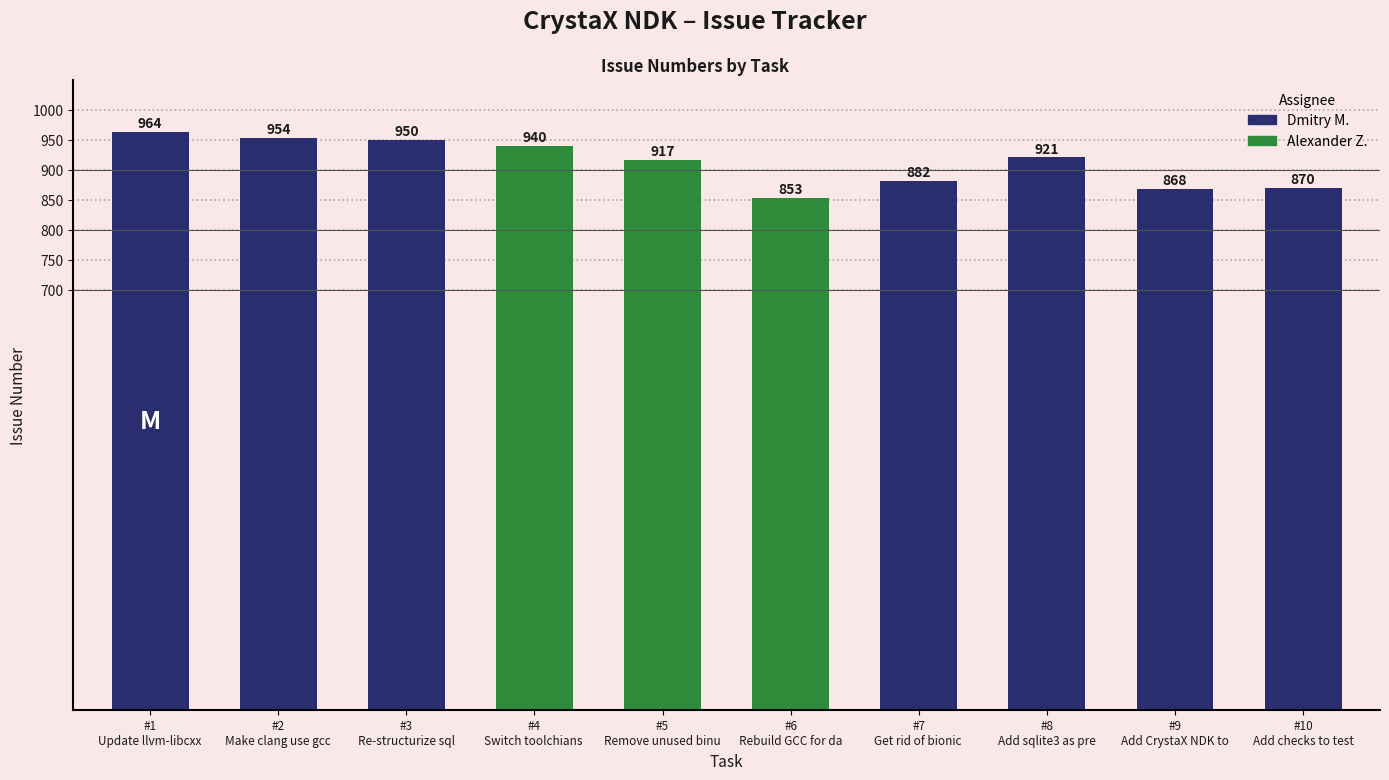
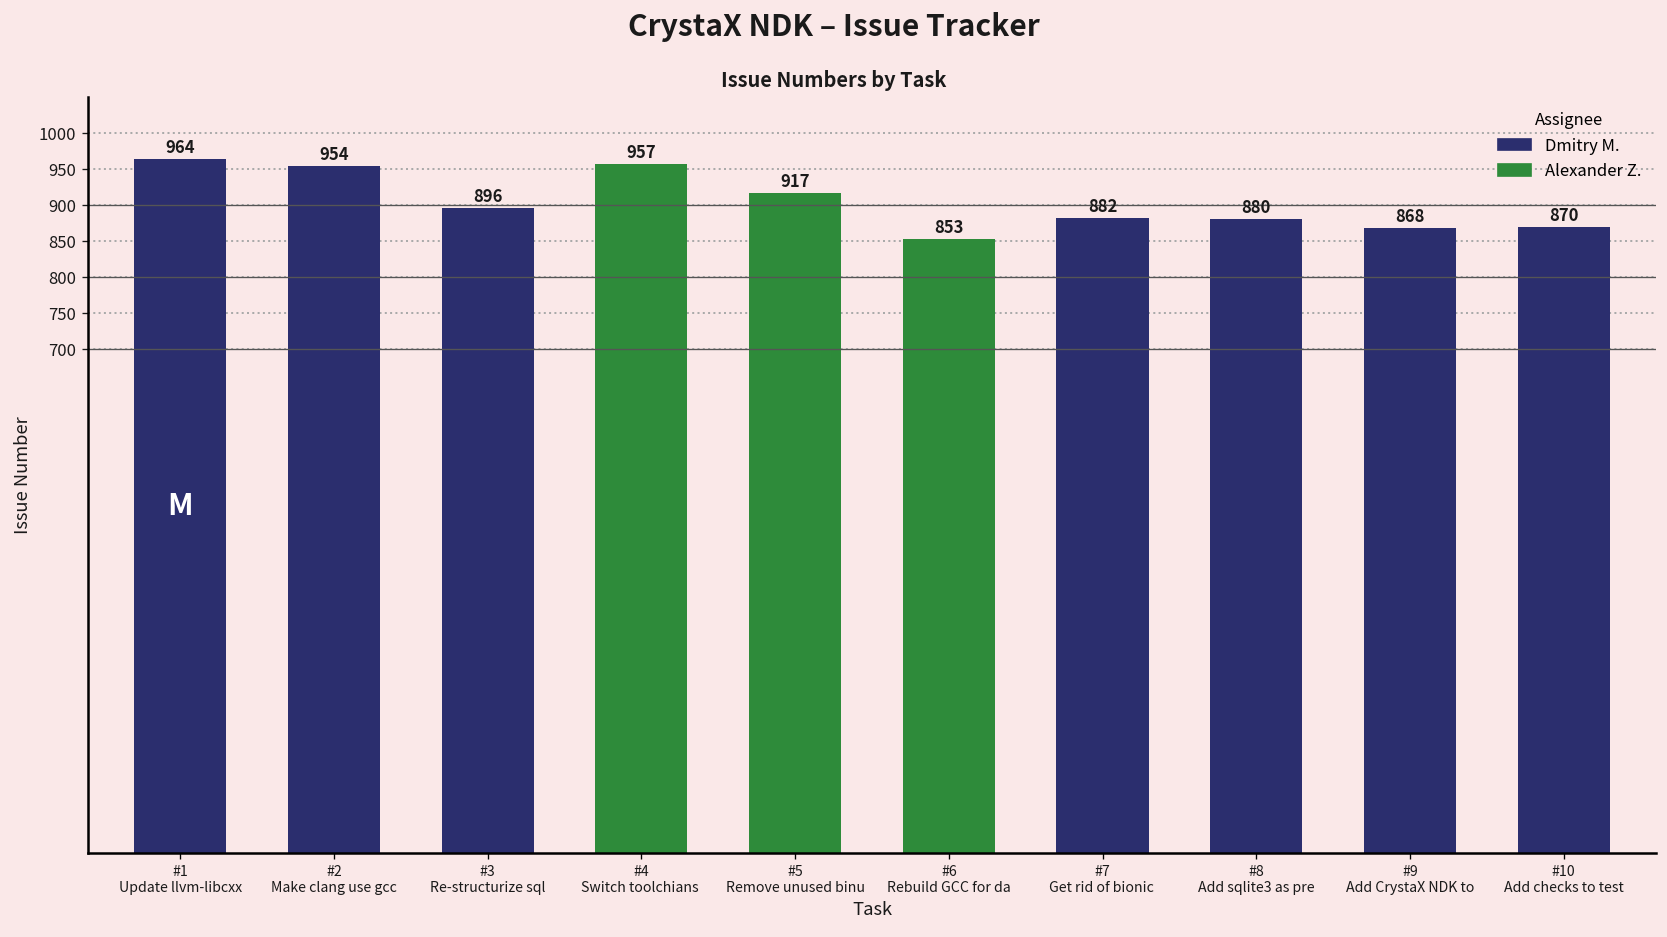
  {
    "#1 Update llvm-libcxx": 964,
    "#2 Make clang use gcc": 954,
-   "#3 Re-structurize sql": 950,
-   "#4 Switch toolchians": 940,
+   "#3 Re-structurize sql": 896,
+   "#4 Switch toolchians": 957,
    "#5 Remove unused binu": 917,
    "#6 Rebuild GCC for da": 853,
    "#7 Get rid of bionic": 882,
-   "#8 Add sqlite3 as pre": 921,
+   "#8 Add sqlite3 as pre": 880,
    "#9 Add CrystaX NDK to": 868,
    "#10 Add checks to test": 870
  }
